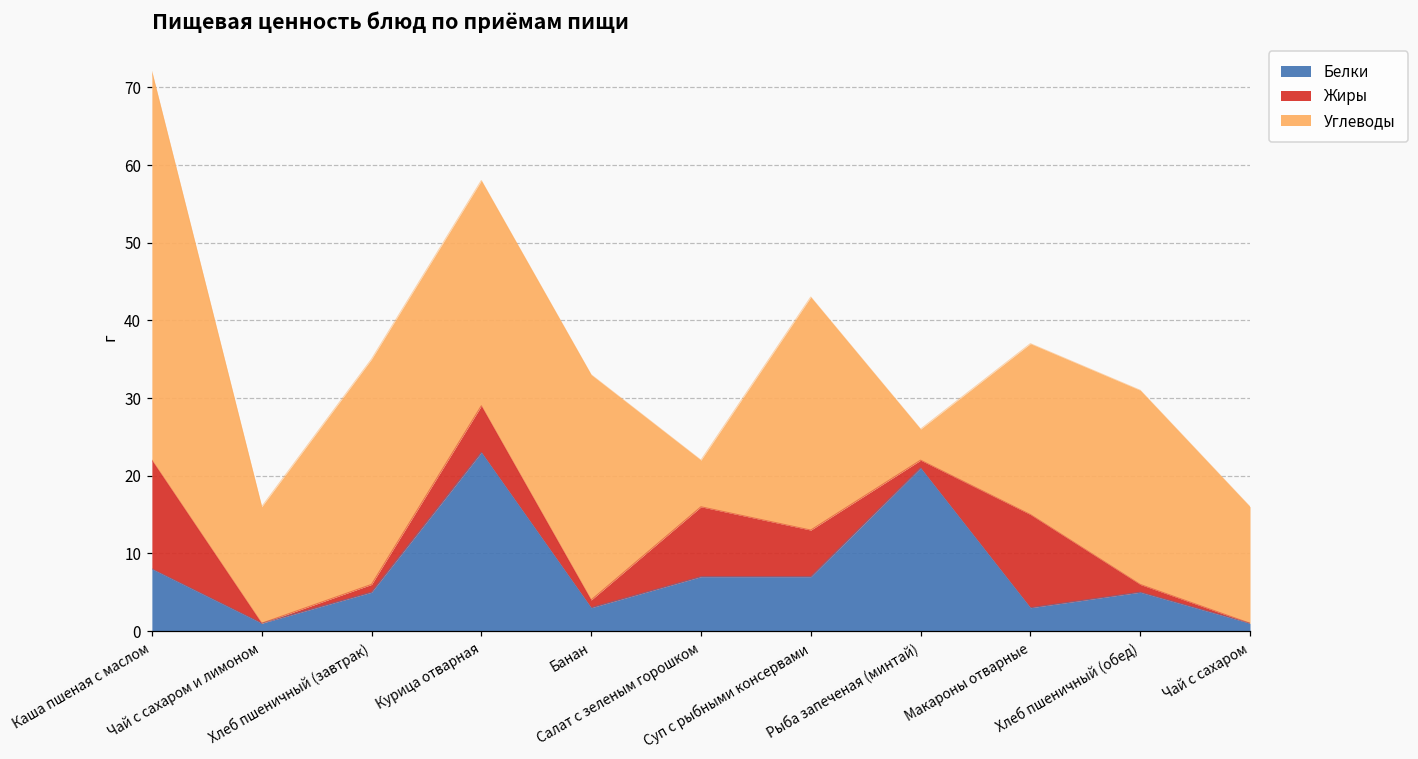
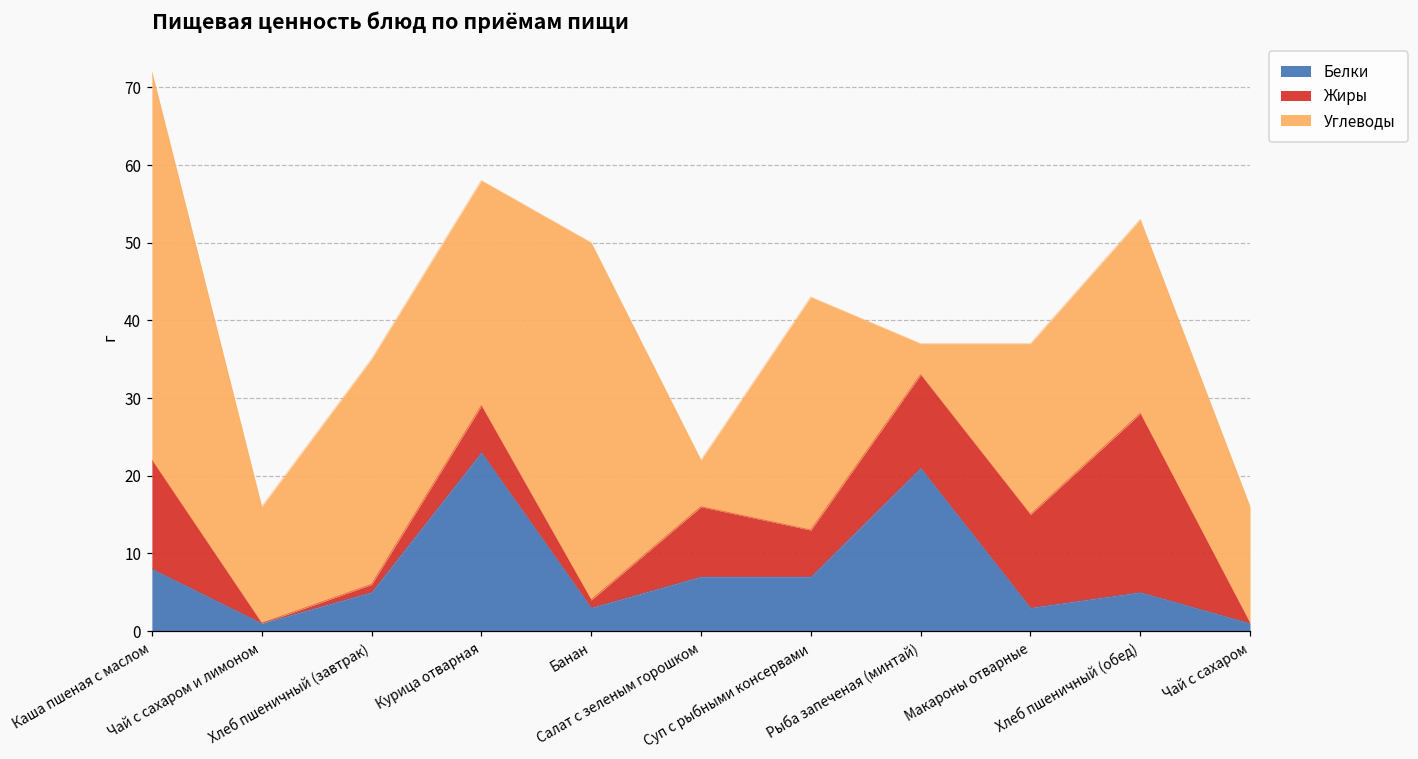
  {
    "Жиры": {
      "Каша пшеная с маслом": 14,
      "Хлеб пшеничный (завтрак)": 1,
      "Курица отварная": 6,
      "Банан": 1,
      "Салат с зеленым горошком": 9,
      "Суп с рыбными консервами": 6,
-     "Рыба запеченая (минтай)": 1,
+     "Рыба запеченая (минтай)": 12,
      "Макароны отварные": 12,
-     "Хлеб пшеничный (обед)": 1
+     "Хлеб пшеничный (обед)": 23
    },
    "Углеводы": {
      "Каша пшеная с маслом": 50,
      "Чай с сахаром и лимоном": 15,
      "Хлеб пшеничный (завтрак)": 29,
      "Курица отварная": 29,
-     "Банан": 29,
+     "Банан": 46,
      "Салат с зеленым горошком": 6,
      "Суп с рыбными консервами": 30,
      "Рыба запеченая (минтай)": 4,
      "Макароны отварные": 22,
      "Хлеб пшеничный (обед)": 25,
      "Чай с сахаром": 15
    }
  }
